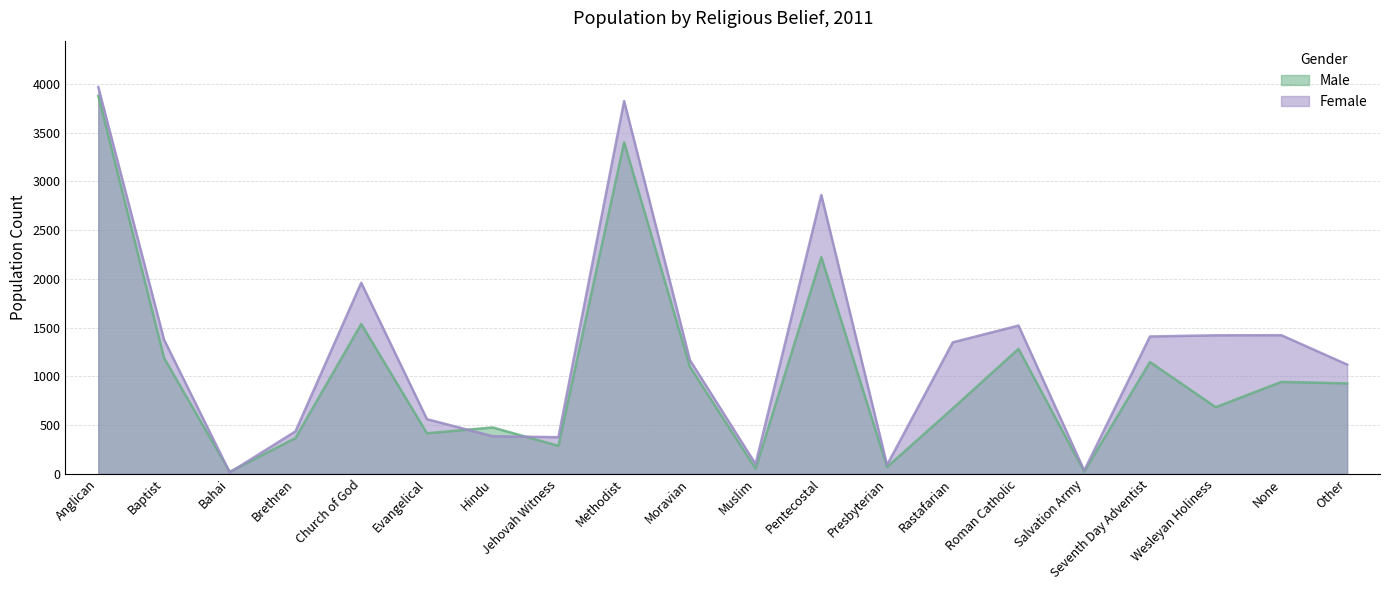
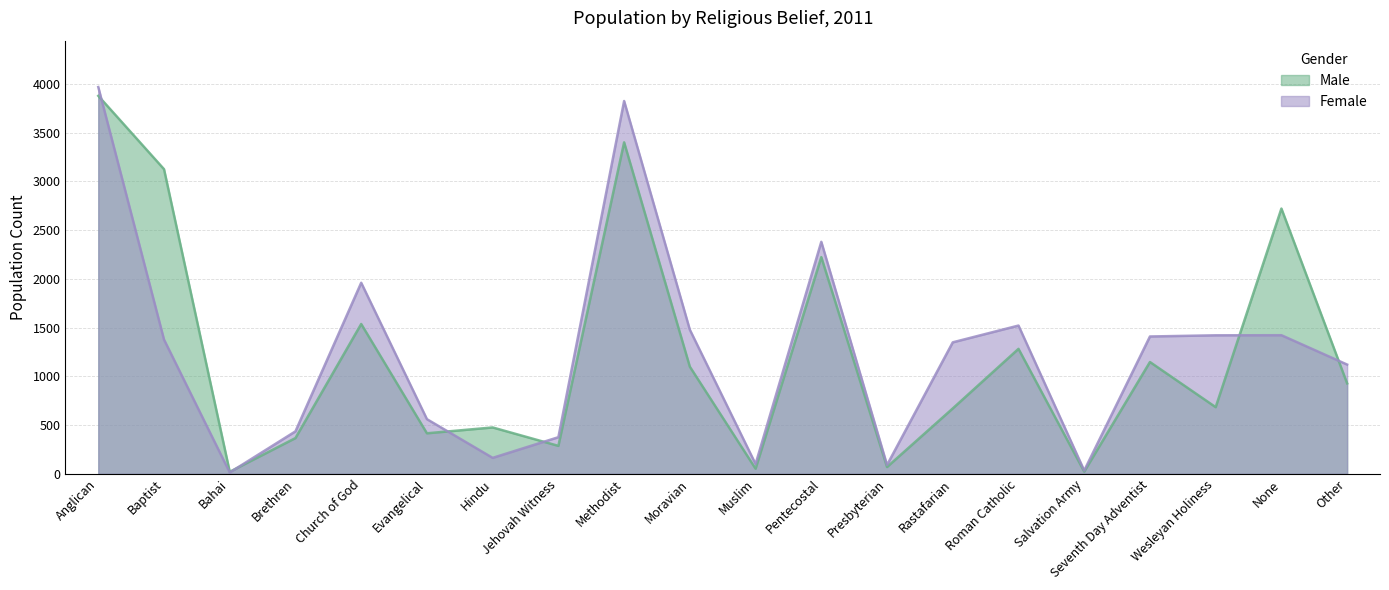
  {
    "Male": {
      "Anglican": 3900,
-     "Baptist": 1200,
+     "Baptist": 3100,
      "Brethren": 400,
      "Church of God": 1500,
      "Evangelical": 400,
      "Hindu": 500,
      "Jehovah Witness": 300,
      "Methodist": 3400,
      "Moravian": 1100,
      "Muslim": 100,
      "Pentecostal": 2200,
      "Rastafarian": 700,
      "Roman Catholic": 1300,
      "Seventh Day Adventist": 1100,
      "Wesleyan Holiness": 700,
-     "None": 900,
+     "None": 2700,
      "Other": 900
    },
    "Female": {
      "Anglican": 4000,
      "Baptist": 1400,
      "Brethren": 400,
      "Church of God": 2000,
      "Evangelical": 600,
-     "Hindu": 400,
+     "Hindu": 200,
      "Jehovah Witness": 400,
      "Methodist": 3800,
-     "Moravian": 1200,
+     "Moravian": 1500,
      "Muslim": 100,
-     "Pentecostal": 2900,
+     "Pentecostal": 2400,
      "Rastafarian": 1300,
      "Roman Catholic": 1500,
      "Seventh Day Adventist": 1400,
      "Wesleyan Holiness": 1400,
      "None": 1400,
      "Other": 1100
    }
  }
